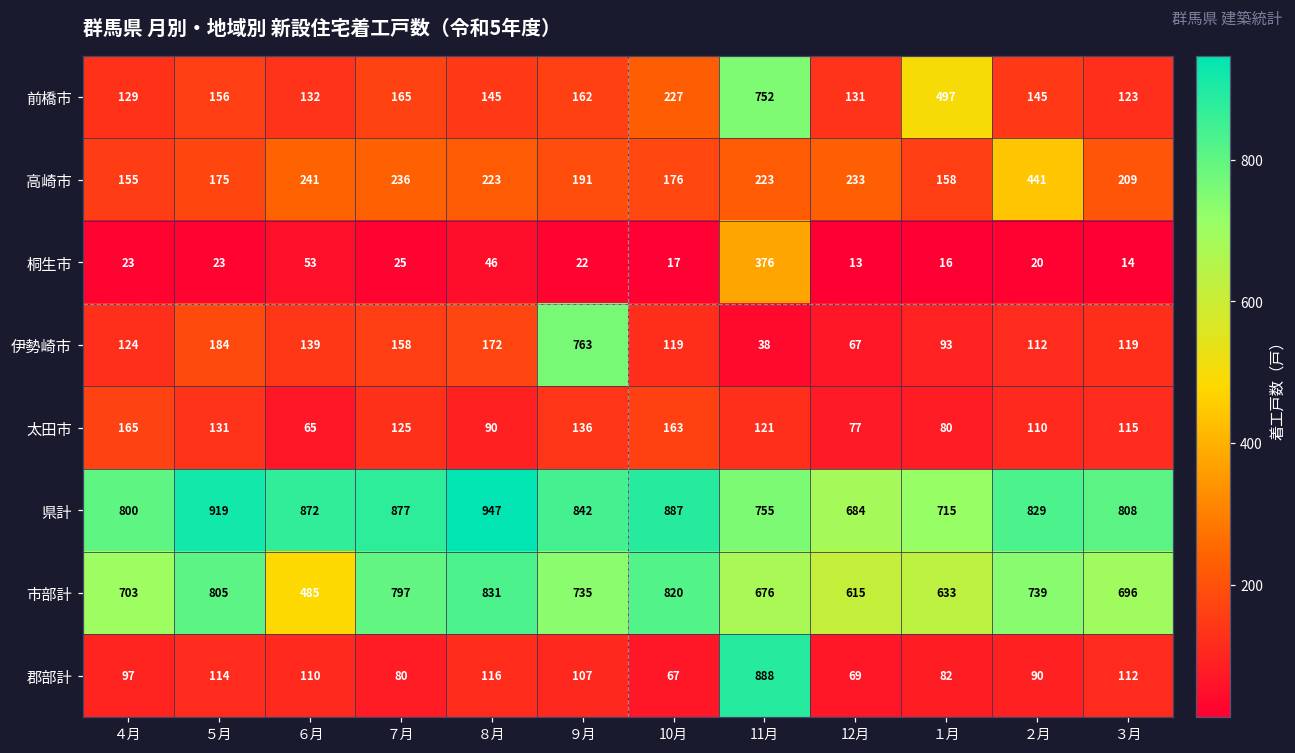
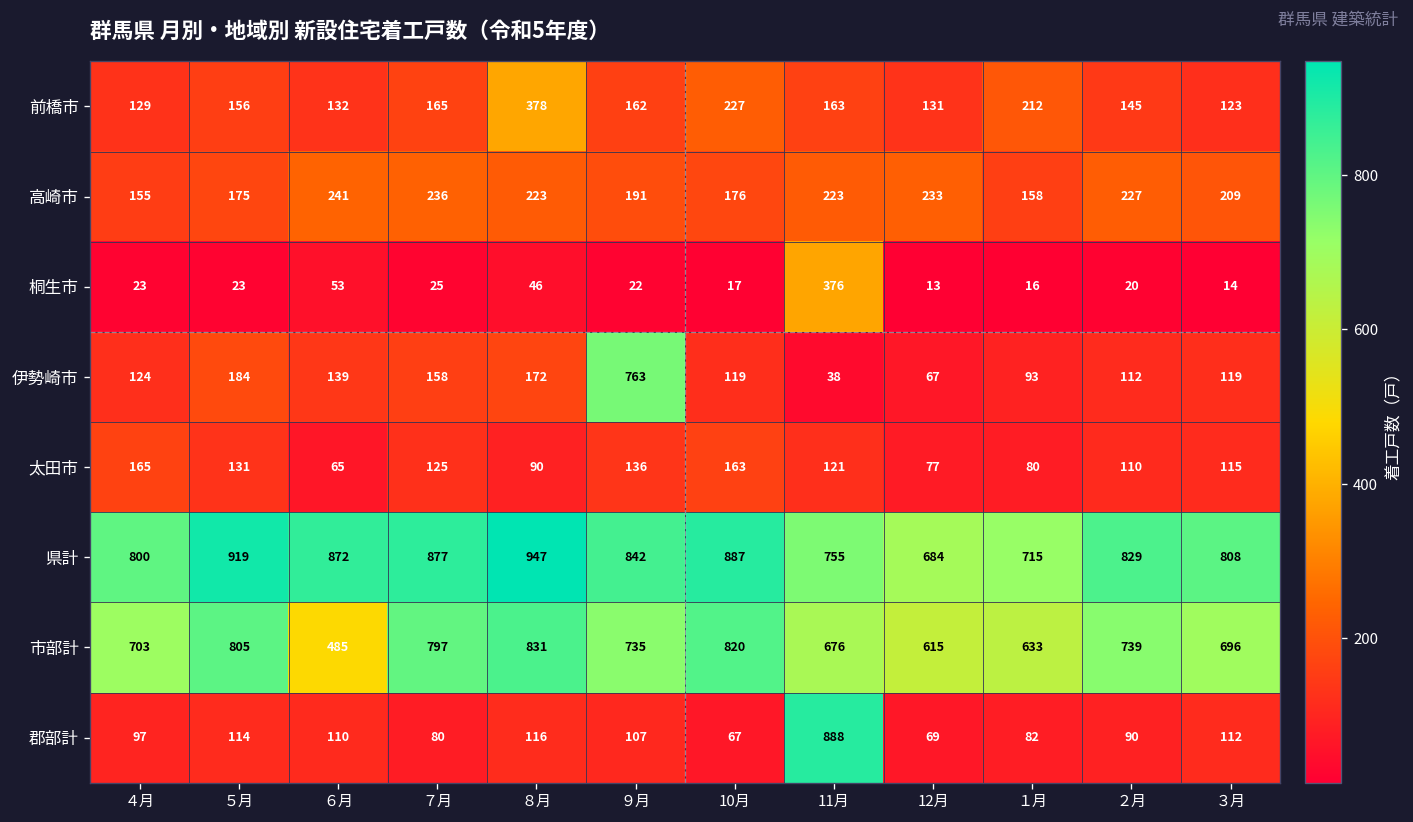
  {
    "前橋市": {
      "４月": 129,
      "５月": 156,
      "６月": 132,
      "７月": 165,
-     "８月": 145,
+     "８月": 378,
      "９月": 162,
      "10月": 227,
-     "11月": 752,
+     "11月": 163,
      "12月": 131,
-     "１月": 497,
+     "１月": 212,
      "２月": 145,
      "３月": 123
    },
    "高崎市": {
      "４月": 155,
      "５月": 175,
      "６月": 241,
      "７月": 236,
      "８月": 223,
      "９月": 191,
      "10月": 176,
      "11月": 223,
      "12月": 233,
      "１月": 158,
-     "２月": 441,
+     "２月": 227,
      "３月": 209
    },
    "桐生市": {
      "４月": 23,
      "５月": 23,
      "６月": 53,
      "７月": 25,
      "８月": 46,
      "９月": 22,
      "10月": 17,
      "11月": 376,
      "12月": 13,
      "１月": 16,
      "２月": 20,
      "３月": 14
    },
    "伊勢崎市": {
      "４月": 124,
      "５月": 184,
      "６月": 139,
      "７月": 158,
      "８月": 172,
      "９月": 763,
      "10月": 119,
      "11月": 38,
      "12月": 67,
      "１月": 93,
      "２月": 112,
      "３月": 119
    },
    "太田市": {
      "４月": 165,
      "５月": 131,
      "６月": 65,
      "７月": 125,
      "８月": 90,
      "９月": 136,
      "10月": 163,
      "11月": 121,
      "12月": 77,
      "１月": 80,
      "２月": 110,
      "３月": 115
    },
    "県計": {
      "４月": 800,
      "５月": 919,
      "６月": 872,
      "７月": 877,
      "８月": 947,
      "９月": 842,
      "10月": 887,
      "11月": 755,
      "12月": 684,
      "１月": 715,
      "２月": 829,
      "３月": 808
    },
    "市部計": {
      "４月": 703,
      "５月": 805,
      "６月": 485,
      "７月": 797,
      "８月": 831,
      "９月": 735,
      "10月": 820,
      "11月": 676,
      "12月": 615,
      "１月": 633,
      "２月": 739,
      "３月": 696
    },
    "郡部計": {
      "４月": 97,
      "５月": 114,
      "６月": 110,
      "７月": 80,
      "８月": 116,
      "９月": 107,
      "10月": 67,
      "11月": 888,
      "12月": 69,
      "１月": 82,
      "２月": 90,
      "３月": 112
    }
  }
